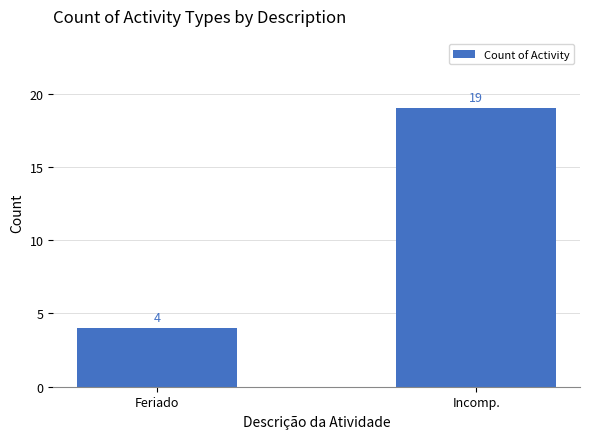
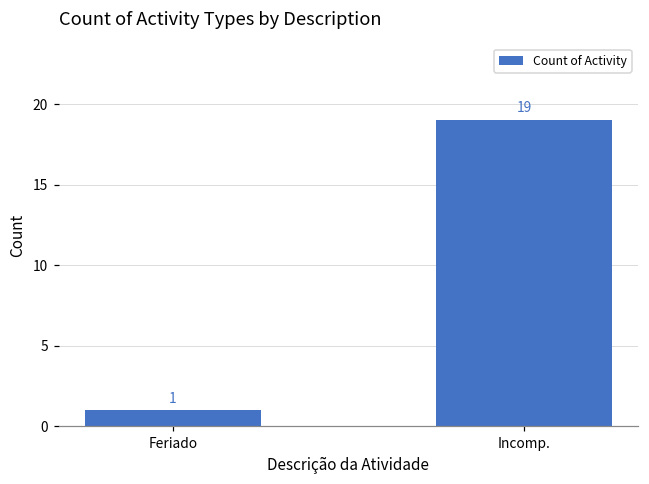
  {
-   "Feriado": 4,
+   "Feriado": 1,
    "Incomp.": 19
  }
